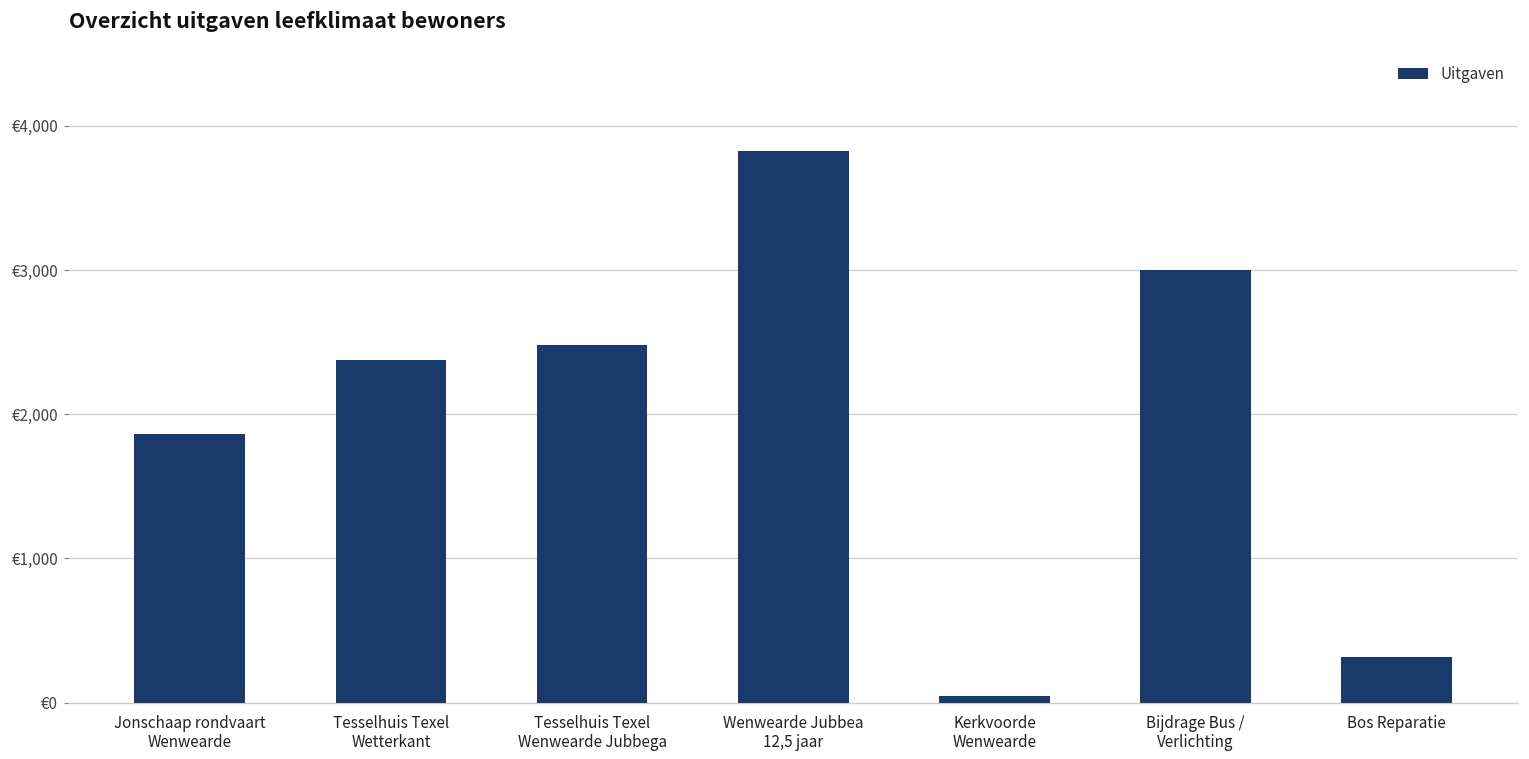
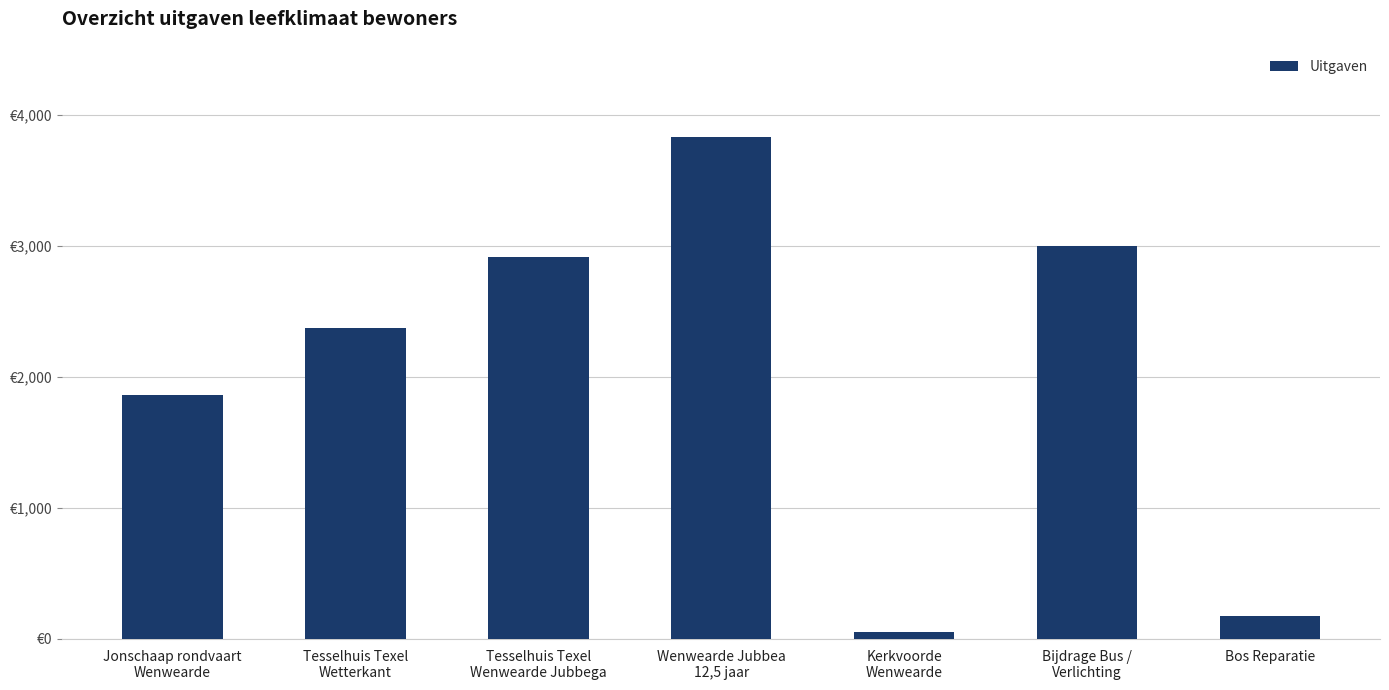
  {
    "Jonschaap rondvaart Wenwearde": "€1,860",
    "Tesselhuis Texel Wetterkant": "€2,370",
-   "Tesselhuis Texel Wenwearde Jubbega": "€2,480",
+   "Tesselhuis Texel Wenwearde Jubbega": "€2,920",
    "Wenwearde Jubbea 12,5 jaar": "€3,830",
    "Kerkvoorde Wenwearde": "€50",
    "Bijdrage Bus / Verlichting": "€3,000",
-   "Bos Reparatie": "€320"
+   "Bos Reparatie": "€170"
  }
